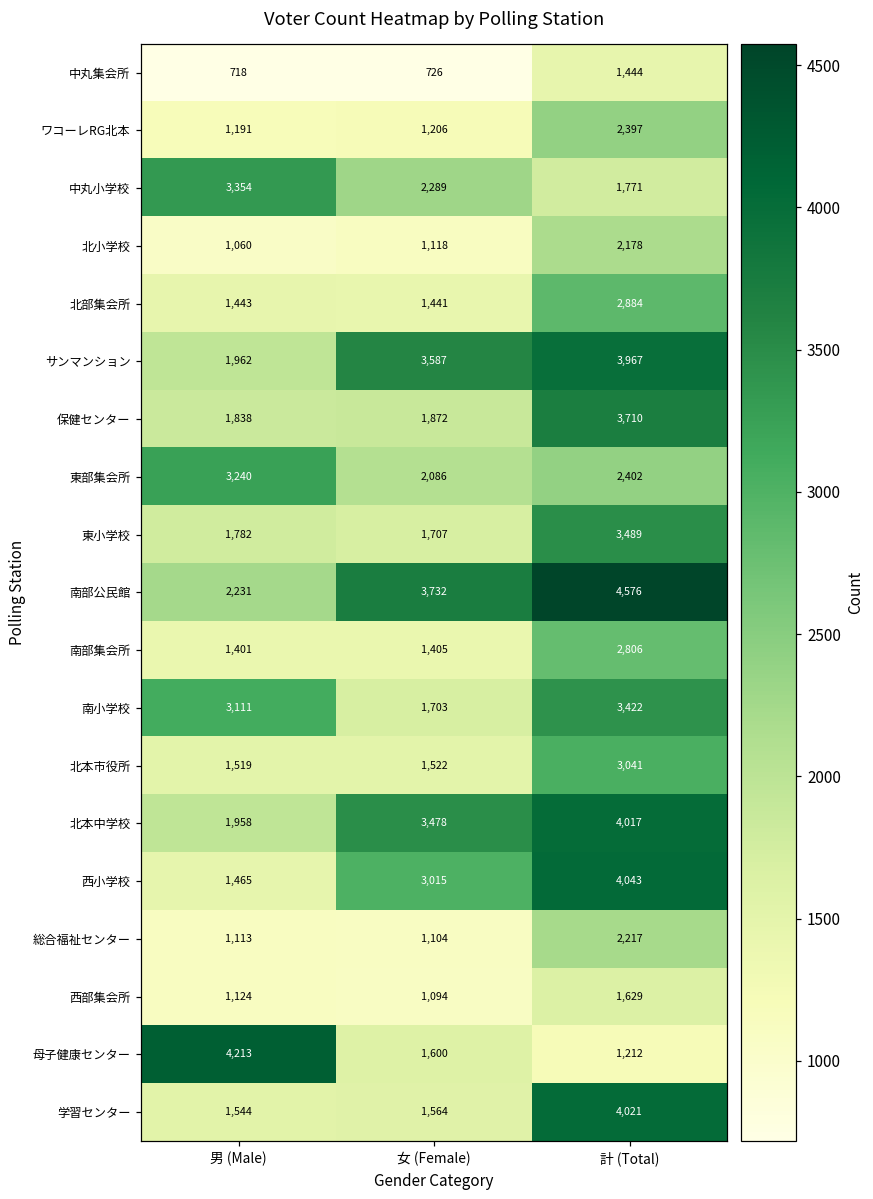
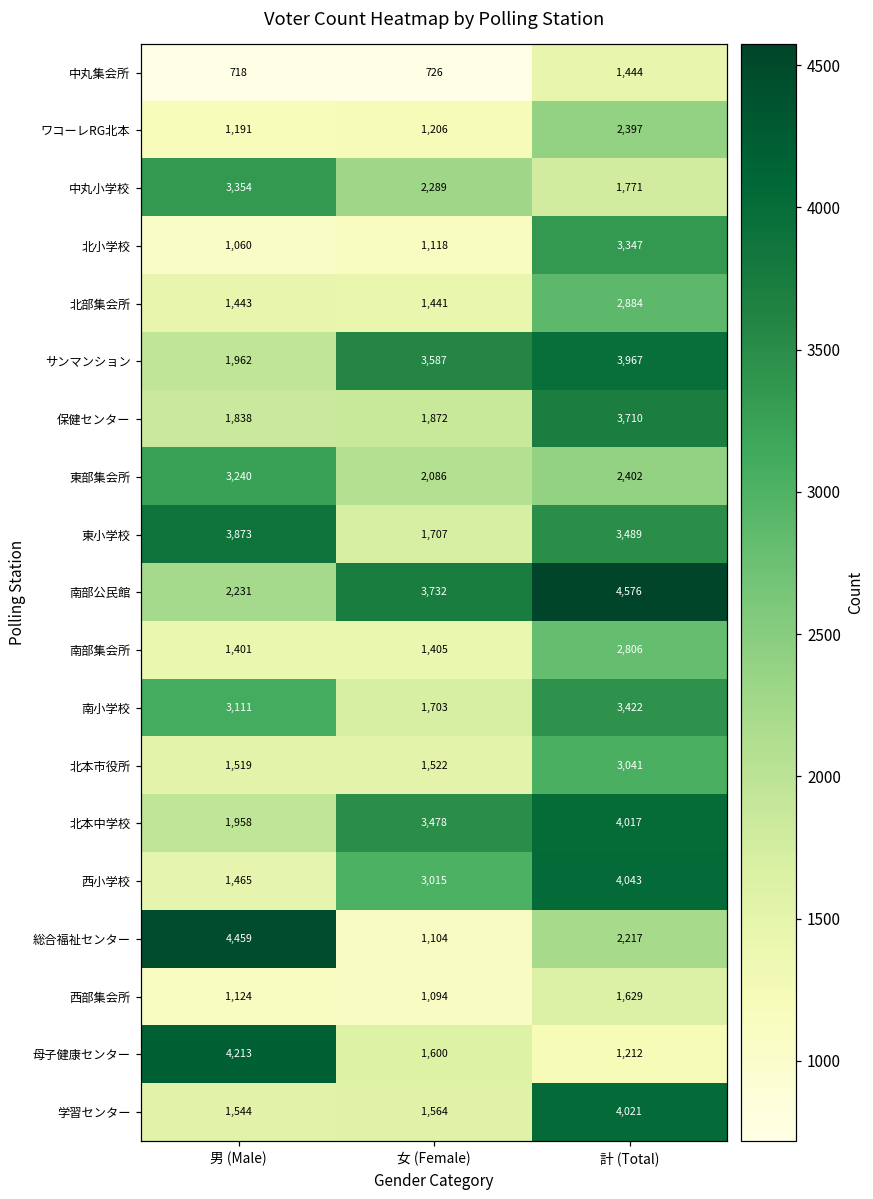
  {
    "中丸集会所": {
      "男 (Male)": "718",
      "女 (Female)": "726",
      "計 (Total)": "1,444"
    },
    "ワコーレRG北本": {
      "男 (Male)": "1,191",
      "女 (Female)": "1,206",
      "計 (Total)": "2,397"
    },
    "中丸小学校": {
      "男 (Male)": "3,354",
      "女 (Female)": "2,289",
      "計 (Total)": "1,771"
    },
    "北小学校": {
      "男 (Male)": "1,060",
      "女 (Female)": "1,118",
-     "計 (Total)": "2,178"
+     "計 (Total)": "3,347"
    },
    "北部集会所": {
      "男 (Male)": "1,443",
      "女 (Female)": "1,441",
      "計 (Total)": "2,884"
    },
    "サンマンション": {
      "男 (Male)": "1,962",
      "女 (Female)": "3,587",
      "計 (Total)": "3,967"
    },
    "保健センター": {
      "男 (Male)": "1,838",
      "女 (Female)": "1,872",
      "計 (Total)": "3,710"
    },
    "東部集会所": {
      "男 (Male)": "3,240",
      "女 (Female)": "2,086",
      "計 (Total)": "2,402"
    },
    "東小学校": {
-     "男 (Male)": "1,782",
+     "男 (Male)": "3,873",
      "女 (Female)": "1,707",
      "計 (Total)": "3,489"
    },
    "南部公民館": {
      "男 (Male)": "2,231",
      "女 (Female)": "3,732",
      "計 (Total)": "4,576"
    },
    "南部集会所": {
      "男 (Male)": "1,401",
      "女 (Female)": "1,405",
      "計 (Total)": "2,806"
    },
    "南小学校": {
      "男 (Male)": "3,111",
      "女 (Female)": "1,703",
      "計 (Total)": "3,422"
    },
    "北本市役所": {
      "男 (Male)": "1,519",
      "女 (Female)": "1,522",
      "計 (Total)": "3,041"
    },
    "北本中学校": {
      "男 (Male)": "1,958",
      "女 (Female)": "3,478",
      "計 (Total)": "4,017"
    },
    "西小学校": {
      "男 (Male)": "1,465",
      "女 (Female)": "3,015",
      "計 (Total)": "4,043"
    },
    "総合福祉センター": {
-     "男 (Male)": "1,113",
+     "男 (Male)": "4,459",
      "女 (Female)": "1,104",
      "計 (Total)": "2,217"
    },
    "西部集会所": {
      "男 (Male)": "1,124",
      "女 (Female)": "1,094",
      "計 (Total)": "1,629"
    },
    "母子健康センター": {
      "男 (Male)": "4,213",
      "女 (Female)": "1,600",
      "計 (Total)": "1,212"
    },
    "学習センター": {
      "男 (Male)": "1,544",
      "女 (Female)": "1,564",
      "計 (Total)": "4,021"
    }
  }
